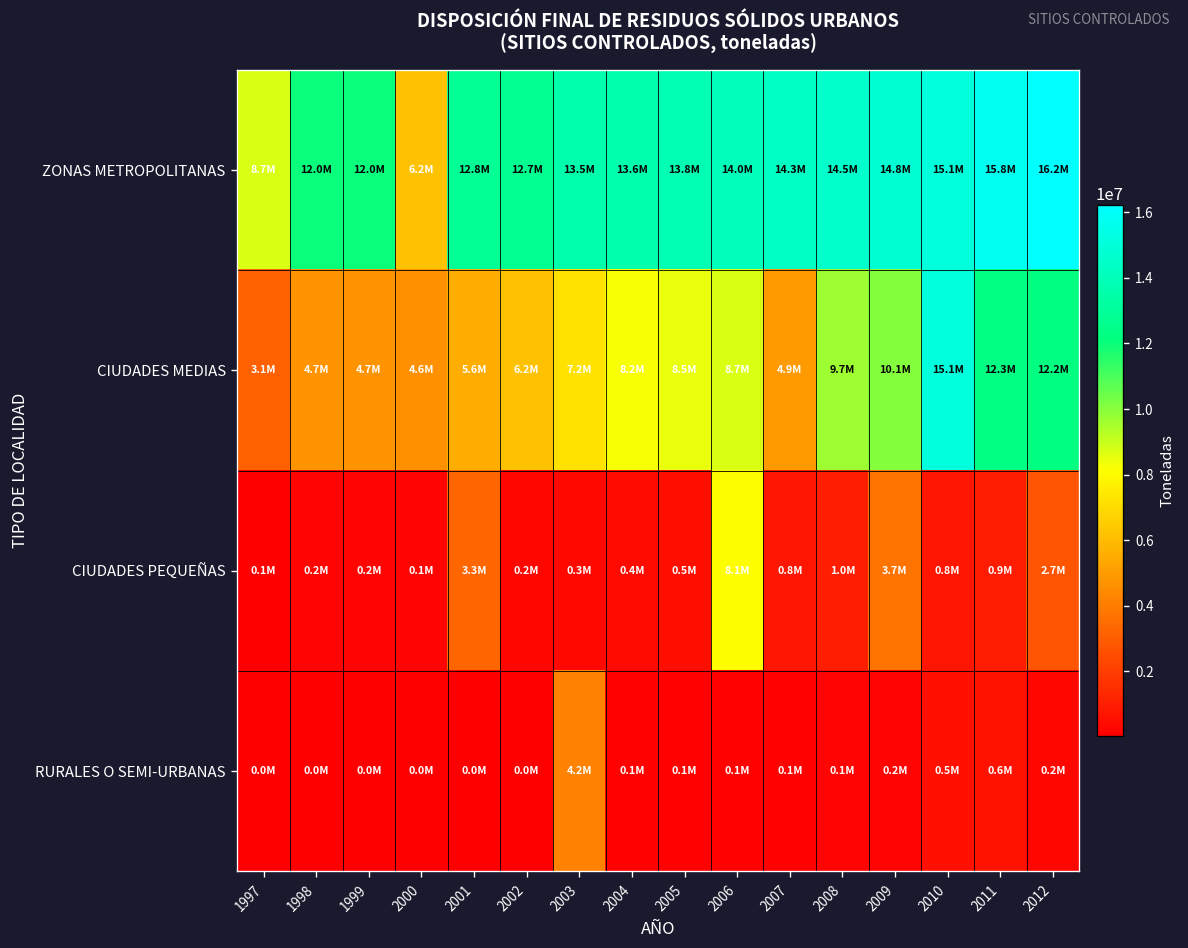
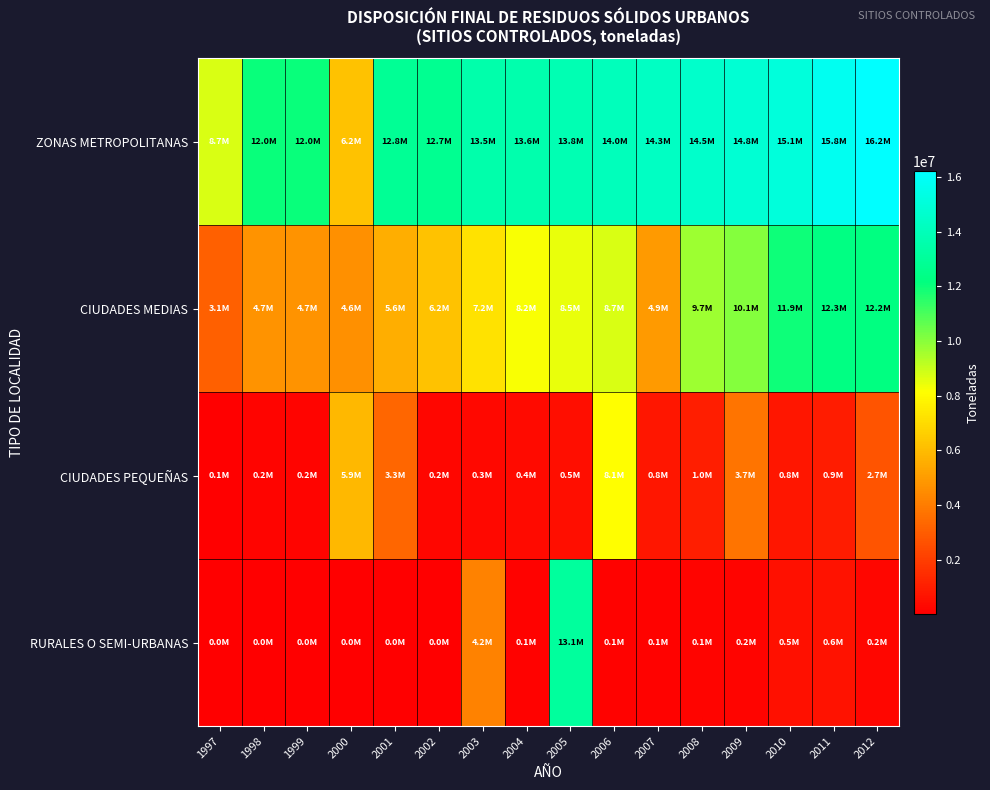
  {
    "ZONAS METROPOLITANAS": {
      "1997": "8.7M",
      "1998": "12.0M",
      "1999": "12.0M",
      "2000": "6.2M",
      "2001": "12.8M",
      "2002": "12.7M",
      "2003": "13.5M",
      "2004": "13.6M",
      "2005": "13.8M",
      "2006": "14.0M",
      "2007": "14.3M",
      "2008": "14.5M",
      "2009": "14.8M",
      "2010": "15.1M",
      "2011": "15.8M",
      "2012": "16.2M"
    },
    "CIUDADES MEDIAS": {
      "1997": "3.1M",
      "1998": "4.7M",
      "1999": "4.7M",
      "2000": "4.6M",
      "2001": "5.6M",
      "2002": "6.2M",
      "2003": "7.2M",
      "2004": "8.2M",
      "2005": "8.5M",
      "2006": "8.7M",
      "2007": "4.9M",
      "2008": "9.7M",
      "2009": "10.1M",
-     "2010": "15.1M",
+     "2010": "11.9M",
      "2011": "12.3M",
      "2012": "12.2M"
    },
    "CIUDADES PEQUEÑAS": {
      "1997": "0.1M",
      "1998": "0.2M",
      "1999": "0.2M",
-     "2000": "0.1M",
+     "2000": "5.9M",
      "2001": "3.3M",
      "2002": "0.2M",
      "2003": "0.3M",
      "2004": "0.4M",
      "2005": "0.5M",
      "2006": "8.1M",
      "2007": "0.8M",
      "2008": "1.0M",
      "2009": "3.7M",
      "2010": "0.8M",
      "2011": "0.9M",
      "2012": "2.7M"
    },
    "RURALES O SEMI-URBANAS": {
      "1997": "0.0M",
      "1998": "0.0M",
      "1999": "0.0M",
      "2000": "0.0M",
      "2001": "0.0M",
      "2002": "0.0M",
      "2003": "4.2M",
      "2004": "0.1M",
-     "2005": "0.1M",
+     "2005": "13.1M",
      "2006": "0.1M",
      "2007": "0.1M",
      "2008": "0.1M",
      "2009": "0.2M",
      "2010": "0.5M",
      "2011": "0.6M",
      "2012": "0.2M"
    }
  }
